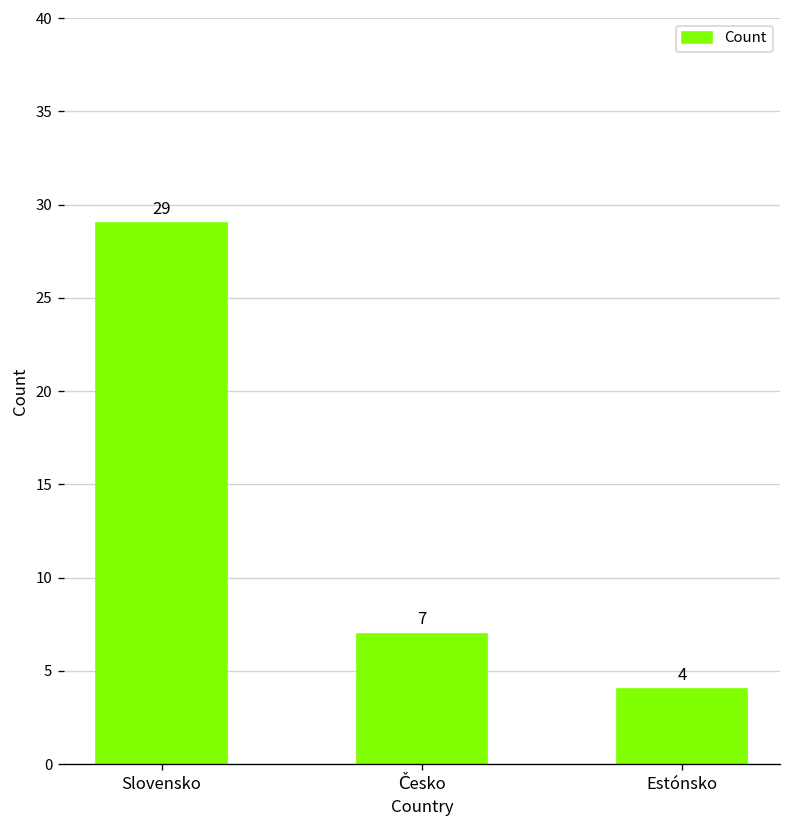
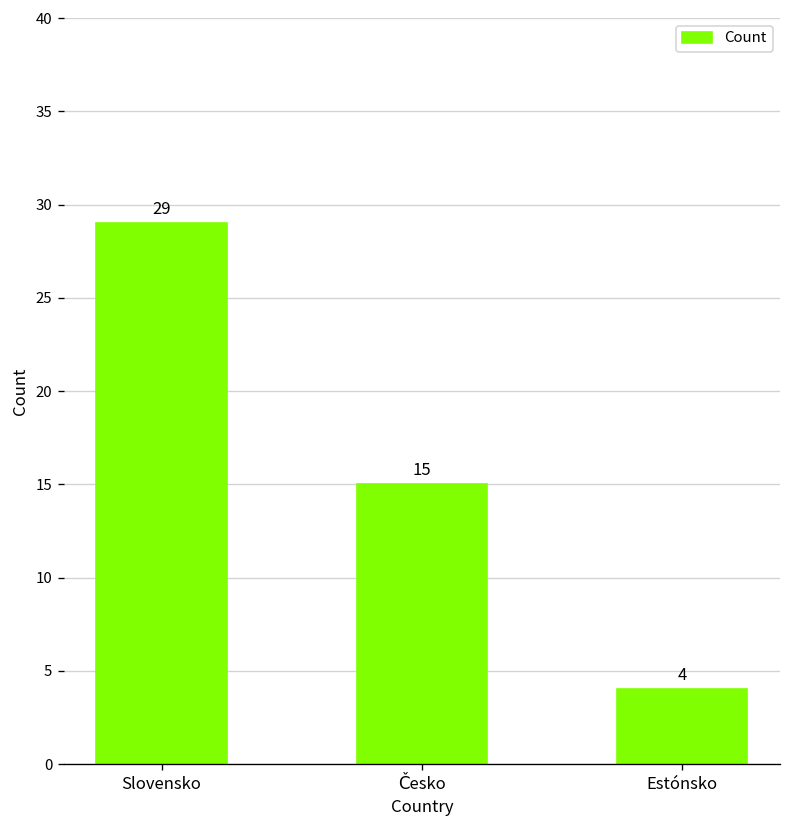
  {
    "Slovensko": 29,
-   "Česko": 7,
+   "Česko": 15,
    "Estónsko": 4
  }
